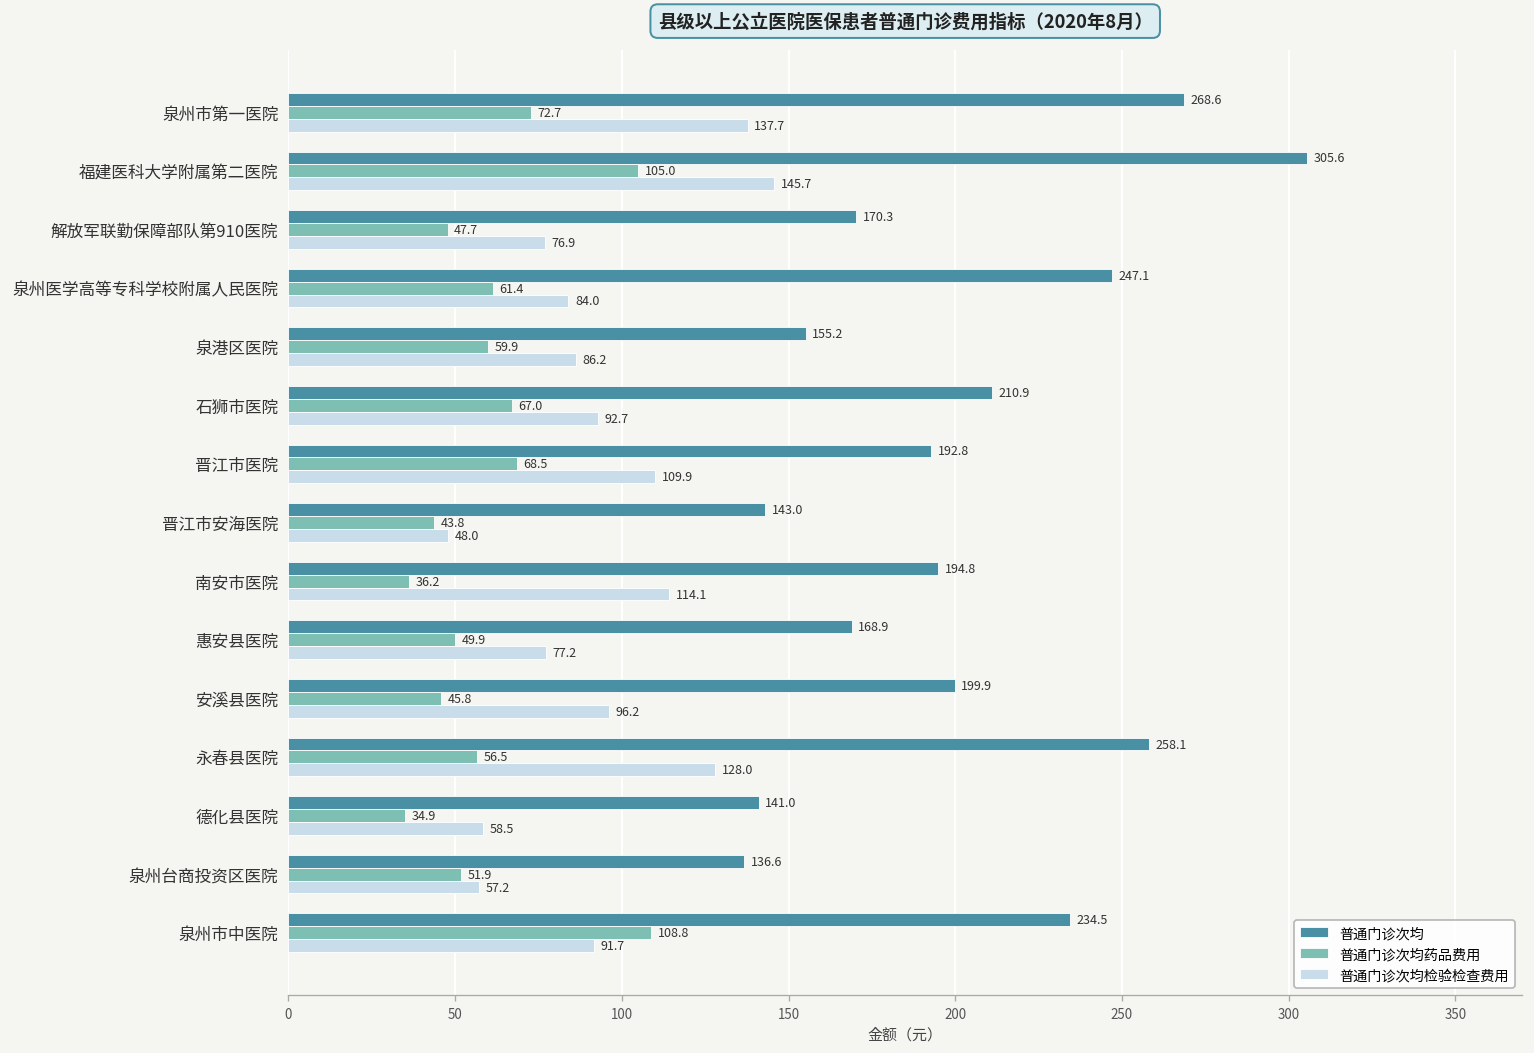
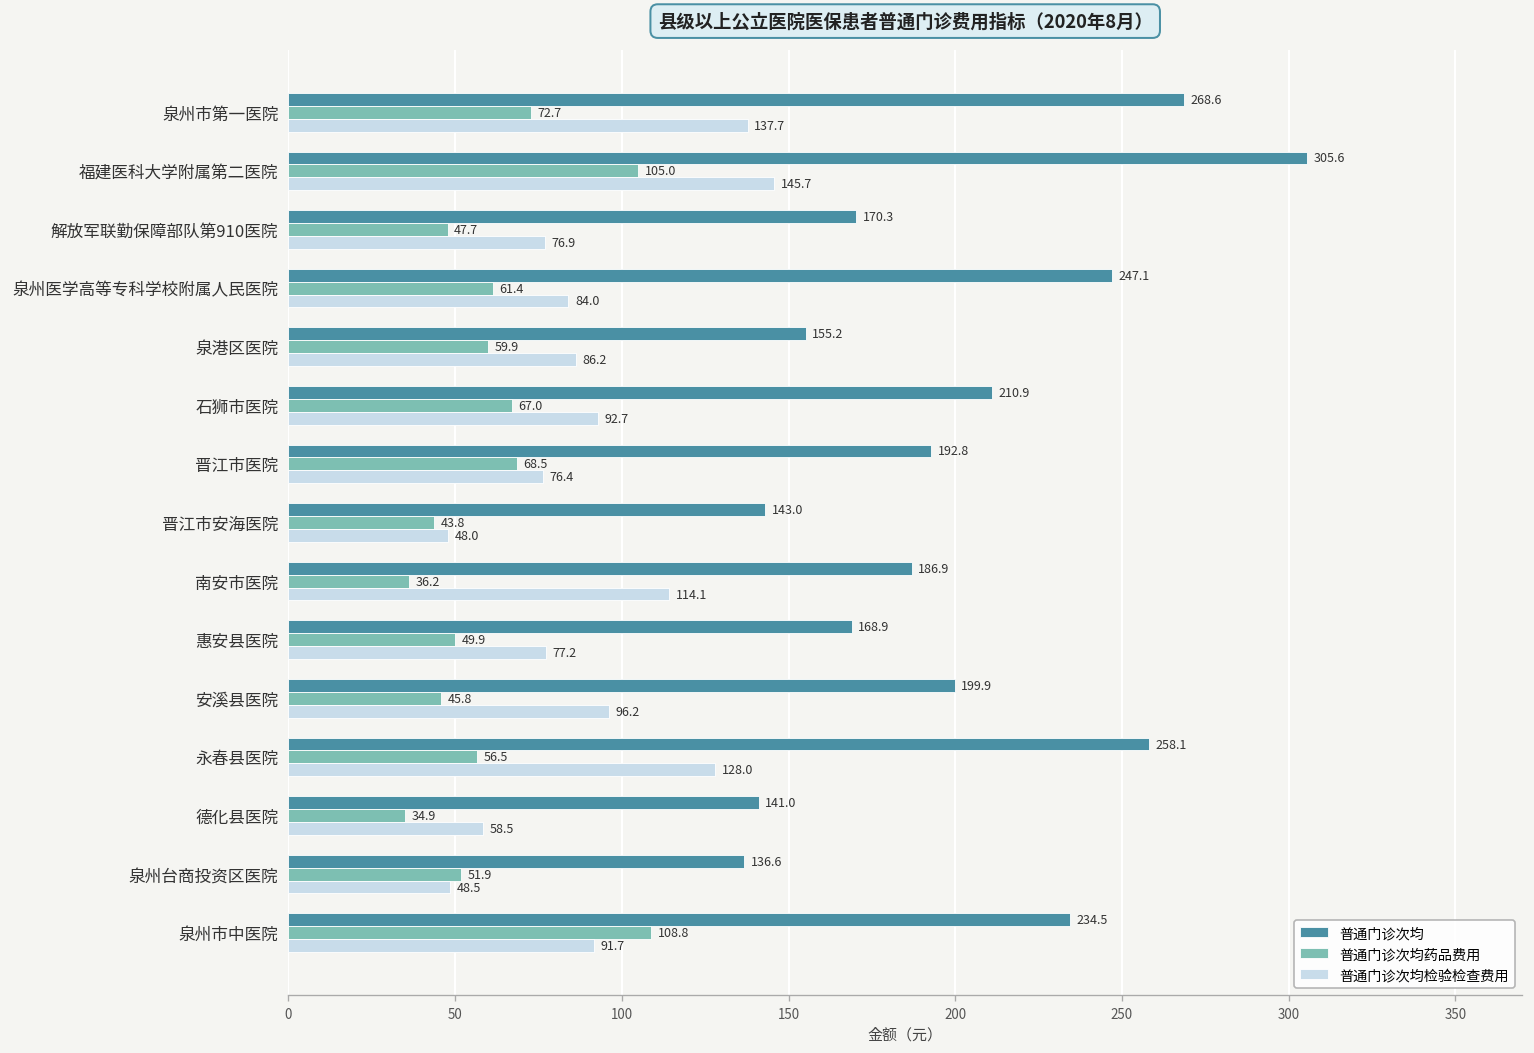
  {
    "普通门诊次均": {
      "泉州市第一医院": 268.6,
      "福建医科大学附属第二医院": 305.6,
      "解放军联勤保障部队第910医院": 170.3,
      "泉州医学高等专科学校附属人民医院": 247.1,
      "泉港区医院": 155.2,
      "石狮市医院": 210.9,
      "晋江市医院": 192.8,
      "晋江市安海医院": 143.0,
-     "南安市医院": 194.8,
+     "南安市医院": 186.9,
      "惠安县医院": 168.9,
      "安溪县医院": 199.9,
      "永春县医院": 258.1,
      "德化县医院": 141.0,
      "泉州台商投资区医院": 136.6,
      "泉州市中医院": 234.5
    },
    "普通门诊次均药品费用": {
      "泉州市第一医院": 72.7,
      "福建医科大学附属第二医院": 105.0,
      "解放军联勤保障部队第910医院": 47.7,
      "泉州医学高等专科学校附属人民医院": 61.4,
      "泉港区医院": 59.9,
      "石狮市医院": 67.0,
      "晋江市医院": 68.5,
      "晋江市安海医院": 43.8,
      "南安市医院": 36.2,
      "惠安县医院": 49.9,
      "安溪县医院": 45.8,
      "永春县医院": 56.5,
      "德化县医院": 34.9,
      "泉州台商投资区医院": 51.9,
      "泉州市中医院": 108.8
    },
    "普通门诊次均检验检查费用": {
      "泉州市第一医院": 137.7,
      "福建医科大学附属第二医院": 145.7,
      "解放军联勤保障部队第910医院": 76.9,
      "泉州医学高等专科学校附属人民医院": 84.0,
      "泉港区医院": 86.2,
      "石狮市医院": 92.7,
-     "晋江市医院": 109.9,
+     "晋江市医院": 76.4,
      "晋江市安海医院": 48.0,
      "南安市医院": 114.1,
      "惠安县医院": 77.2,
      "安溪县医院": 96.2,
      "永春县医院": 128.0,
      "德化县医院": 58.5,
-     "泉州台商投资区医院": 57.2,
+     "泉州台商投资区医院": 48.5,
      "泉州市中医院": 91.7
    }
  }
